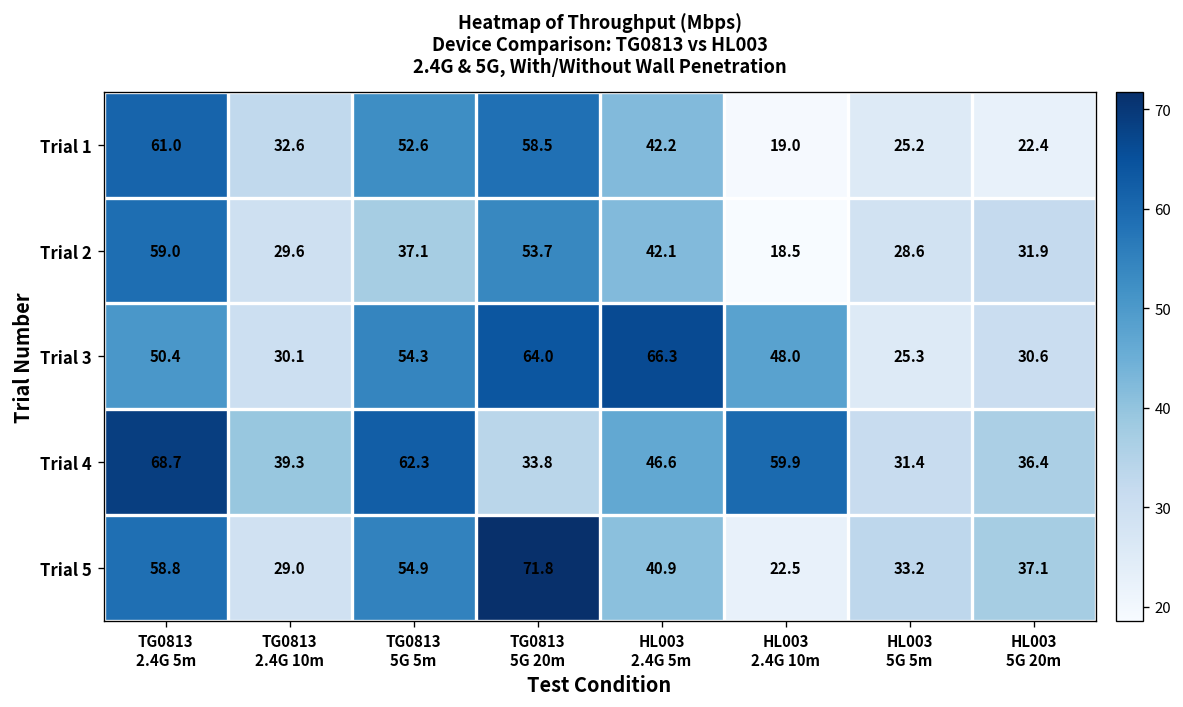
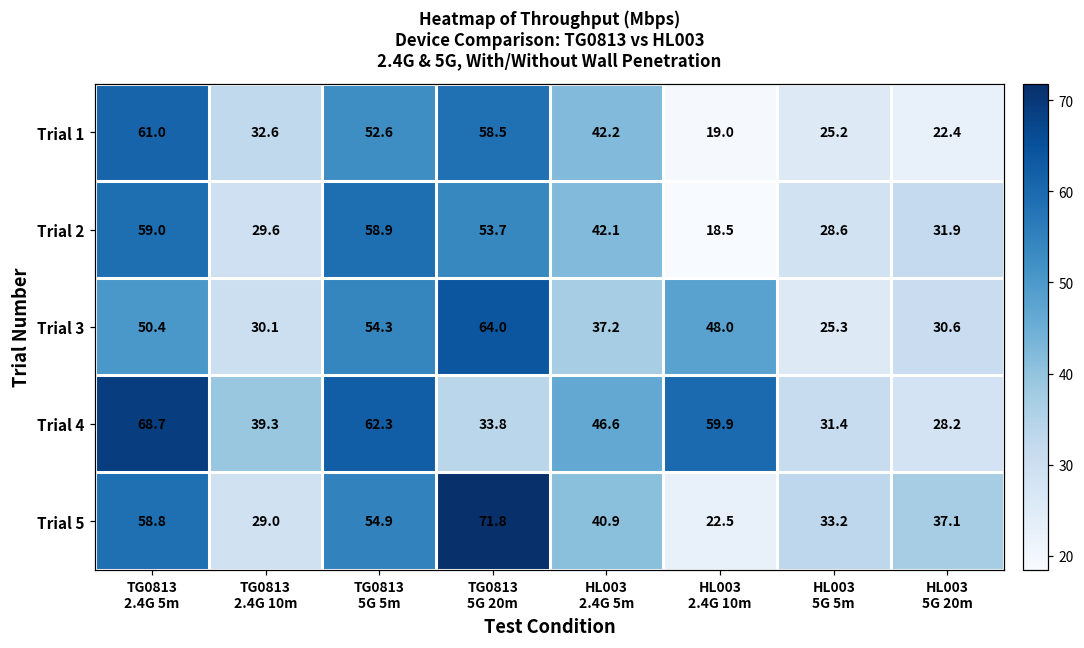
  {
    "Trial 1": {
      "TG0813 2.4G 5m": 61.0,
      "TG0813 2.4G 10m": 32.6,
      "TG0813 5G 5m": 52.6,
      "TG0813 5G 20m": 58.5,
      "HL003 2.4G 5m": 42.2,
      "HL003 2.4G 10m": 19.0,
      "HL003 5G 5m": 25.2,
      "HL003 5G 20m": 22.4
    },
    "Trial 2": {
      "TG0813 2.4G 5m": 59.0,
      "TG0813 2.4G 10m": 29.6,
-     "TG0813 5G 5m": 37.1,
+     "TG0813 5G 5m": 58.9,
      "TG0813 5G 20m": 53.7,
      "HL003 2.4G 5m": 42.1,
      "HL003 2.4G 10m": 18.5,
      "HL003 5G 5m": 28.6,
      "HL003 5G 20m": 31.9
    },
    "Trial 3": {
      "TG0813 2.4G 5m": 50.4,
      "TG0813 2.4G 10m": 30.1,
      "TG0813 5G 5m": 54.3,
      "TG0813 5G 20m": 64.0,
-     "HL003 2.4G 5m": 66.3,
+     "HL003 2.4G 5m": 37.2,
      "HL003 2.4G 10m": 48.0,
      "HL003 5G 5m": 25.3,
      "HL003 5G 20m": 30.6
    },
    "Trial 4": {
      "TG0813 2.4G 5m": 68.7,
      "TG0813 2.4G 10m": 39.3,
      "TG0813 5G 5m": 62.3,
      "TG0813 5G 20m": 33.8,
      "HL003 2.4G 5m": 46.6,
      "HL003 2.4G 10m": 59.9,
      "HL003 5G 5m": 31.4,
-     "HL003 5G 20m": 36.4
+     "HL003 5G 20m": 28.2
    },
    "Trial 5": {
      "TG0813 2.4G 5m": 58.8,
      "TG0813 2.4G 10m": 29.0,
      "TG0813 5G 5m": 54.9,
      "TG0813 5G 20m": 71.8,
      "HL003 2.4G 5m": 40.9,
      "HL003 2.4G 10m": 22.5,
      "HL003 5G 5m": 33.2,
      "HL003 5G 20m": 37.1
    }
  }
